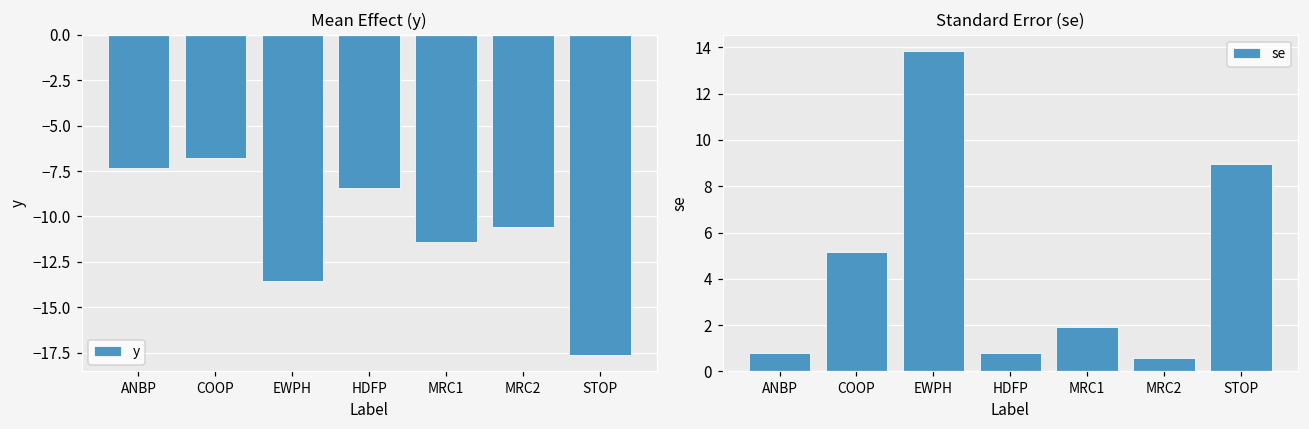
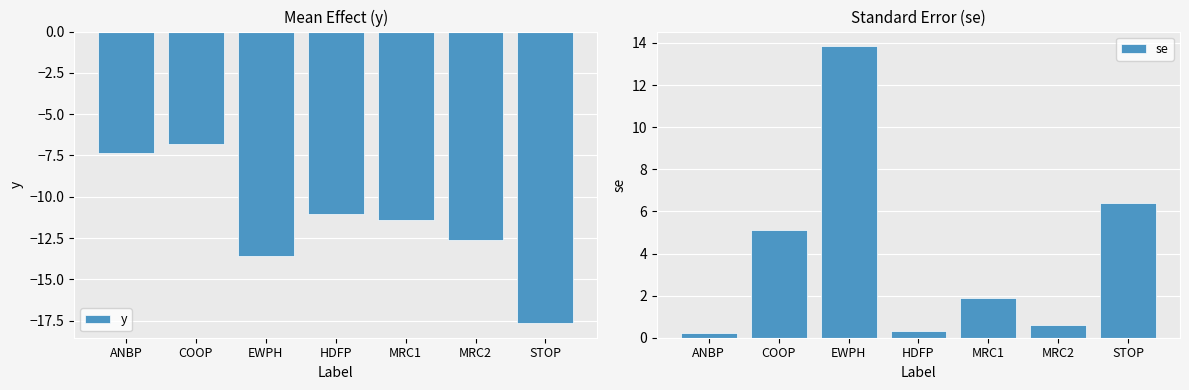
  {
    "Mean Effect (y)": {
      "ANBP": -7.4,
      "COOP": -6.8,
      "EWPH": -13.6,
-     "HDFP": -8.4,
+     "HDFP": -11.1,
      "MRC1": -11.4,
-     "MRC2": -10.6,
+     "MRC2": -12.6,
      "STOP": -17.7
    },
    "Standard Error (se)": {
-     "ANBP": 0.8,
+     "ANBP": 0.2,
      "COOP": 5.1,
      "EWPH": 13.9,
-     "HDFP": 0.8,
+     "HDFP": 0.3,
      "MRC1": 1.9,
      "MRC2": 0.6,
-     "STOP": 9.0
+     "STOP": 6.4
    }
  }
